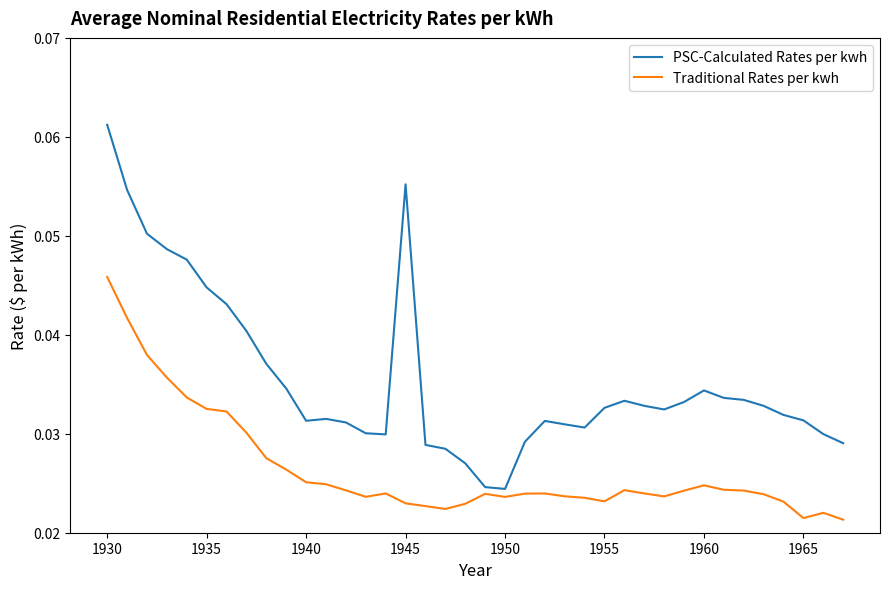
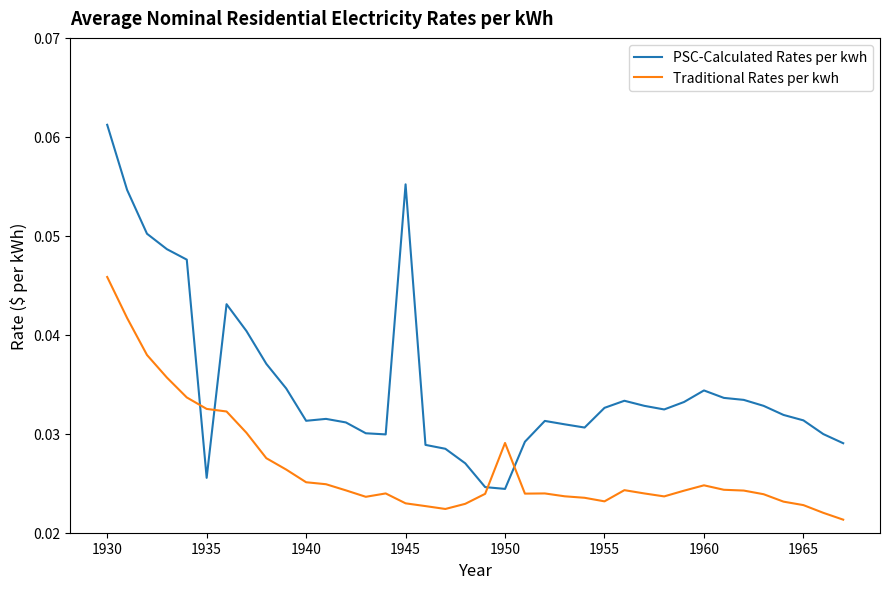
  {
    "PSC-Calculated Rates per kwh": {
      "1930": 0.061,
-     "1935": 0.045,
+     "1935": 0.026,
      "1940": 0.031,
      "1945": 0.055,
      "1950": 0.024,
      "1955": 0.033,
      "1960": 0.034,
      "1965": 0.031
    },
    "Traditional Rates per kwh": {
      "1930": 0.046,
      "1935": 0.033,
      "1940": 0.025,
      "1945": 0.023,
-     "1950": 0.024,
+     "1950": 0.029,
      "1955": 0.023,
      "1960": 0.025,
-     "1965": 0.021
+     "1965": 0.023
    }
  }
